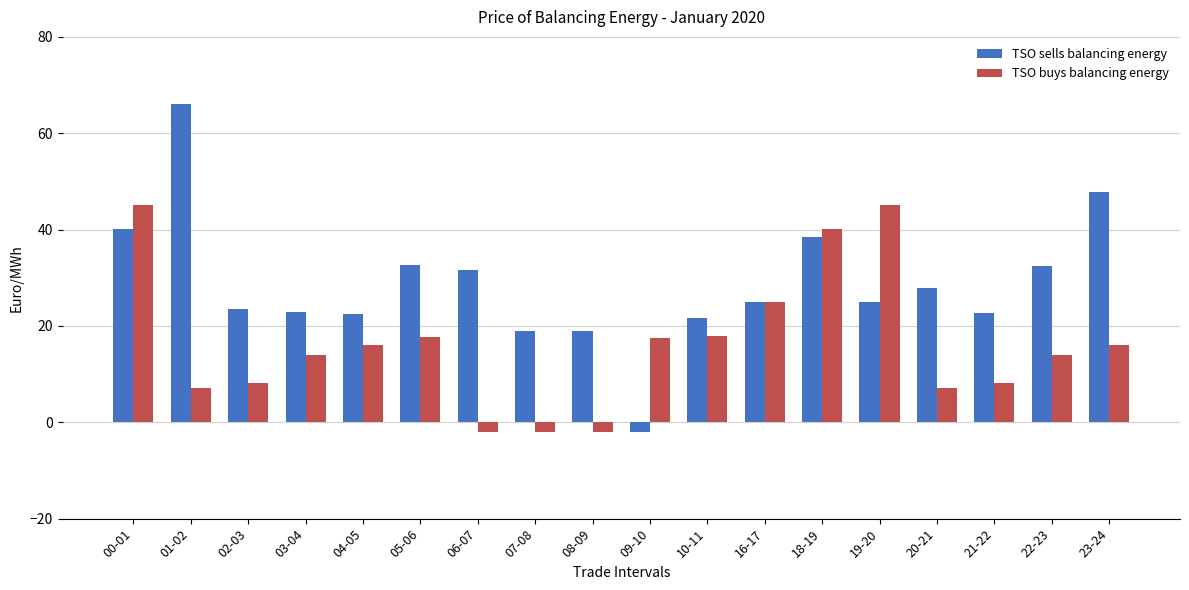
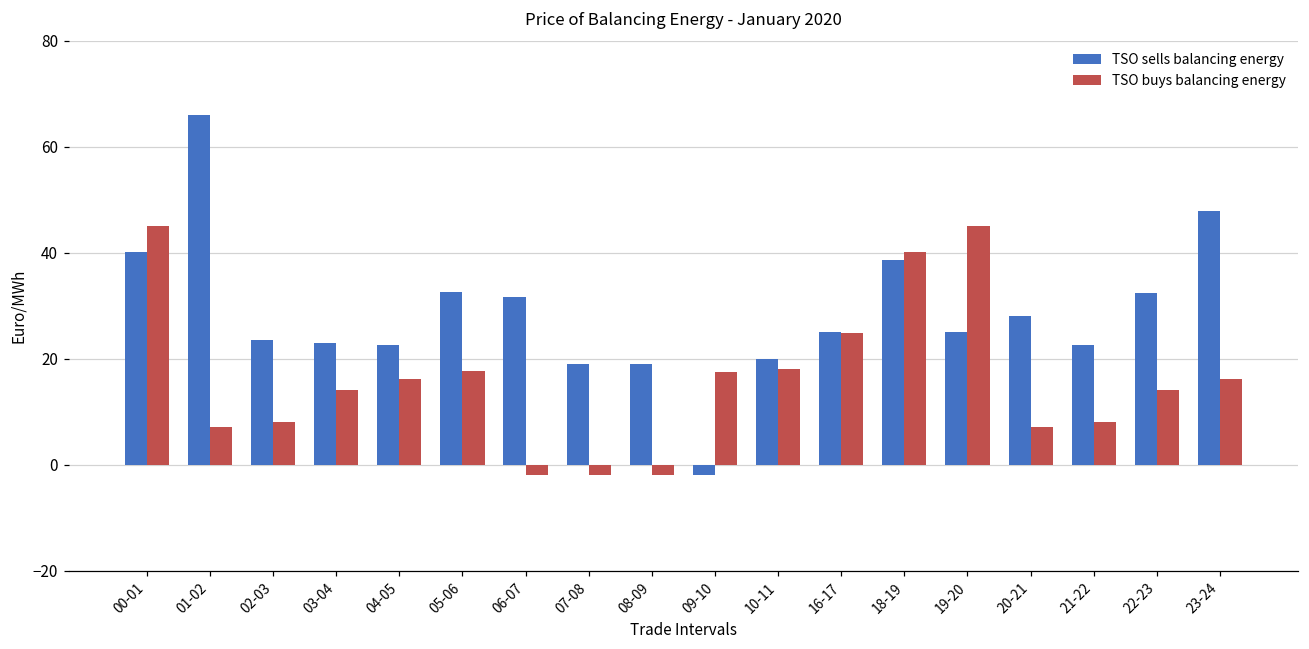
  {
    "TSO sells balancing energy": {
      "00-01": 40,
      "01-02": 66,
      "02-03": 23,
      "03-04": 23,
      "04-05": 22,
      "05-06": 33,
      "06-07": 32,
      "07-08": 19,
      "08-09": 19,
      "09-10": -2,
-     "10-11": 22,
+     "10-11": 20,
      "16-17": 25,
      "18-19": 39,
      "19-20": 25,
      "20-21": 28,
      "21-22": 23,
      "22-23": 32,
      "23-24": 48
    },
    "TSO buys balancing energy": {
      "00-01": 45,
      "01-02": 7,
      "02-03": 8,
      "03-04": 14,
      "04-05": 16,
      "05-06": 18,
      "06-07": -2,
      "07-08": -2,
      "08-09": -2,
      "09-10": 17,
      "10-11": 18,
      "16-17": 25,
      "18-19": 40,
      "19-20": 45,
      "20-21": 7,
      "21-22": 8,
      "22-23": 14,
      "23-24": 16
    }
  }
